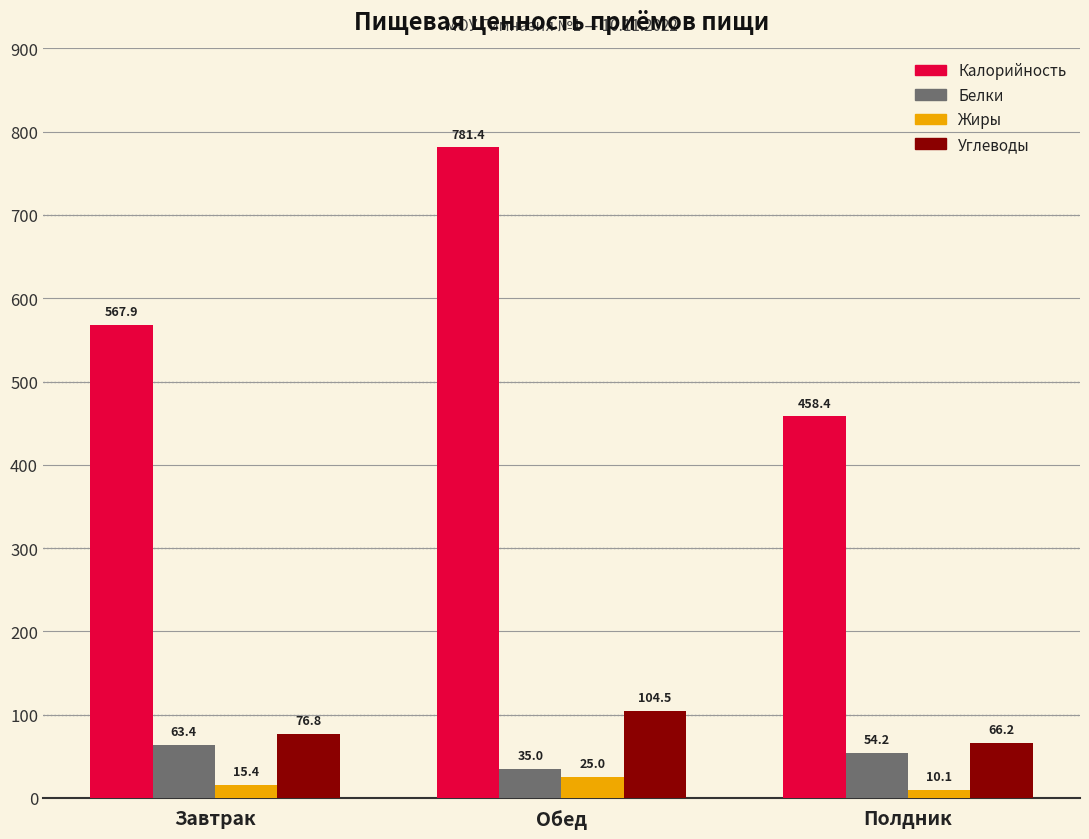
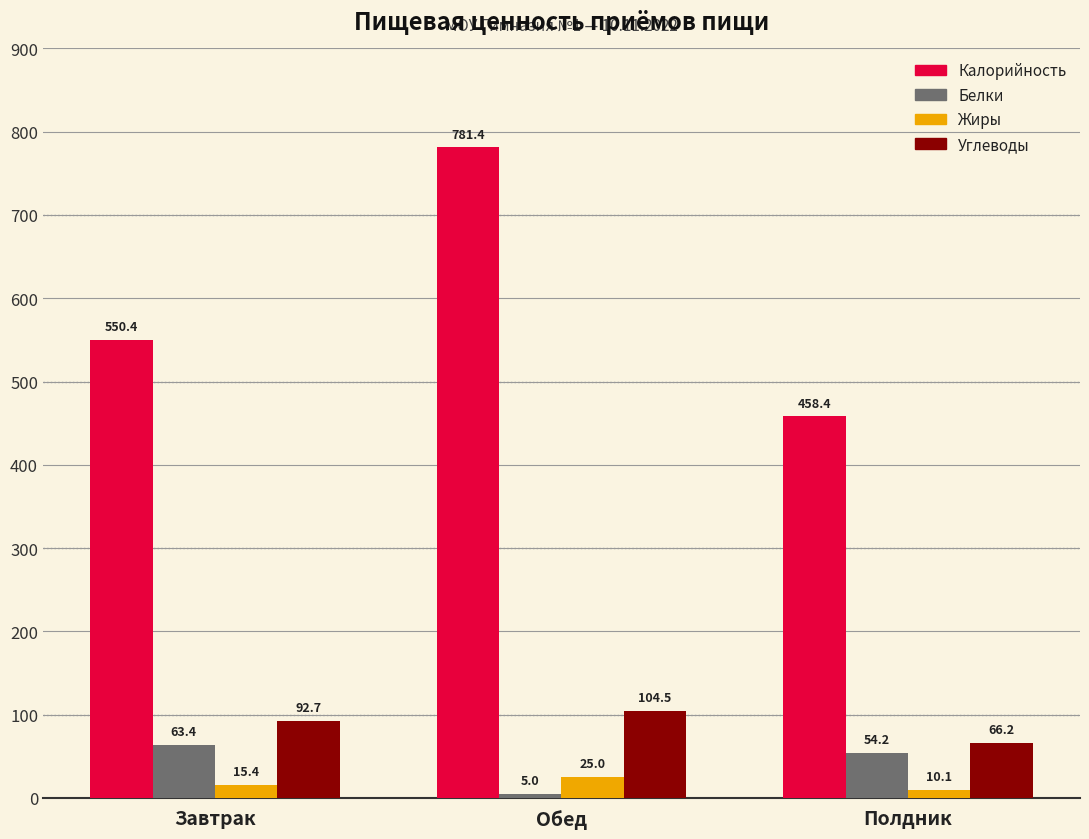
  {
    "Калорийность": {
-     "Завтрак": 567.9,
+     "Завтрак": 550.4,
      "Обед": 781.4,
      "Полдник": 458.4
    },
    "Белки": {
      "Завтрак": 63.4,
-     "Обед": 35.0,
+     "Обед": 5.0,
      "Полдник": 54.2
    },
    "Жиры": {
      "Завтрак": 15.4,
      "Обед": 25.0,
      "Полдник": 10.1
    },
    "Углеводы": {
-     "Завтрак": 76.8,
+     "Завтрак": 92.7,
      "Обед": 104.5,
      "Полдник": 66.2
    }
  }
